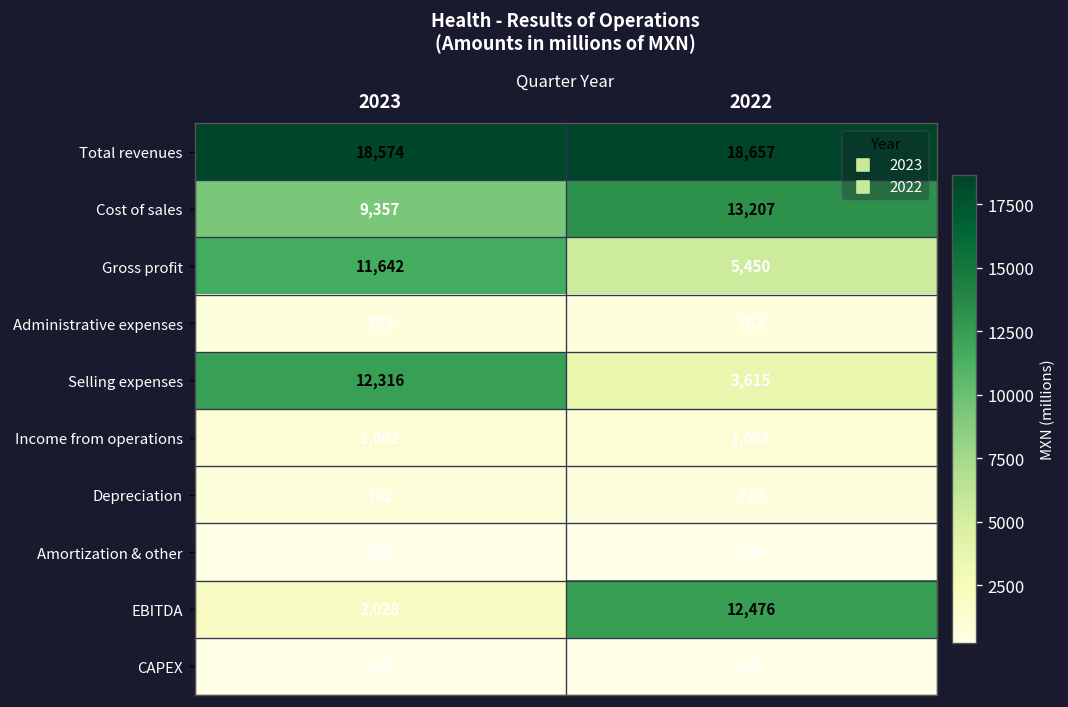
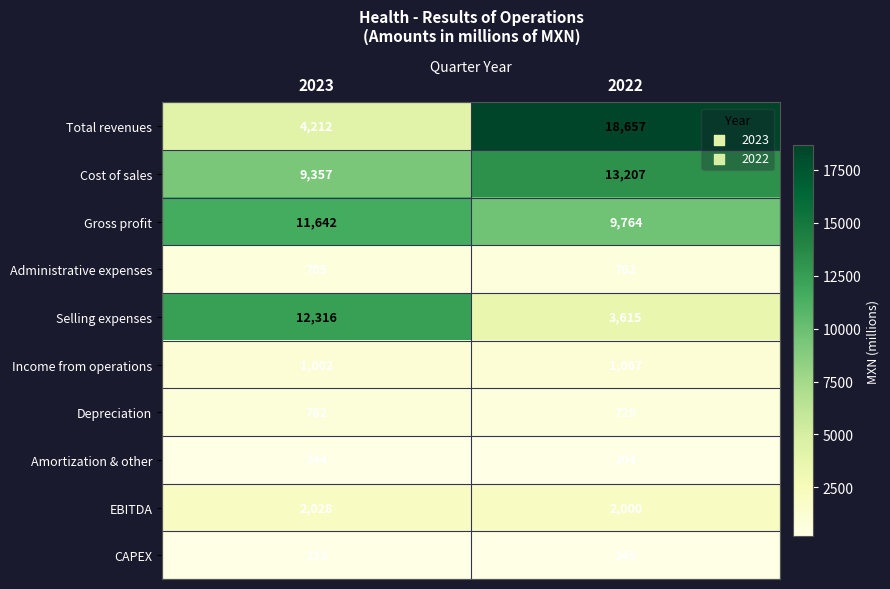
  {
    "Total revenues": {
-     "2023": "18,574",
+     "2023": "4,212",
      "2022": "18,657"
    },
    "Cost of sales": {
      "2023": "9,357",
      "2022": "13,207"
    },
    "Gross profit": {
      "2023": "11,642",
-     "2022": "5,450"
+     "2022": "9,764"
    },
    "Selling expenses": {
      "2023": "12,316",
      "2022": "3,615"
    },
    "EBITDA": {
      "2023": "2,028",
-     "2022": "12,476"
+     "2022": "2,000"
    }
  }
